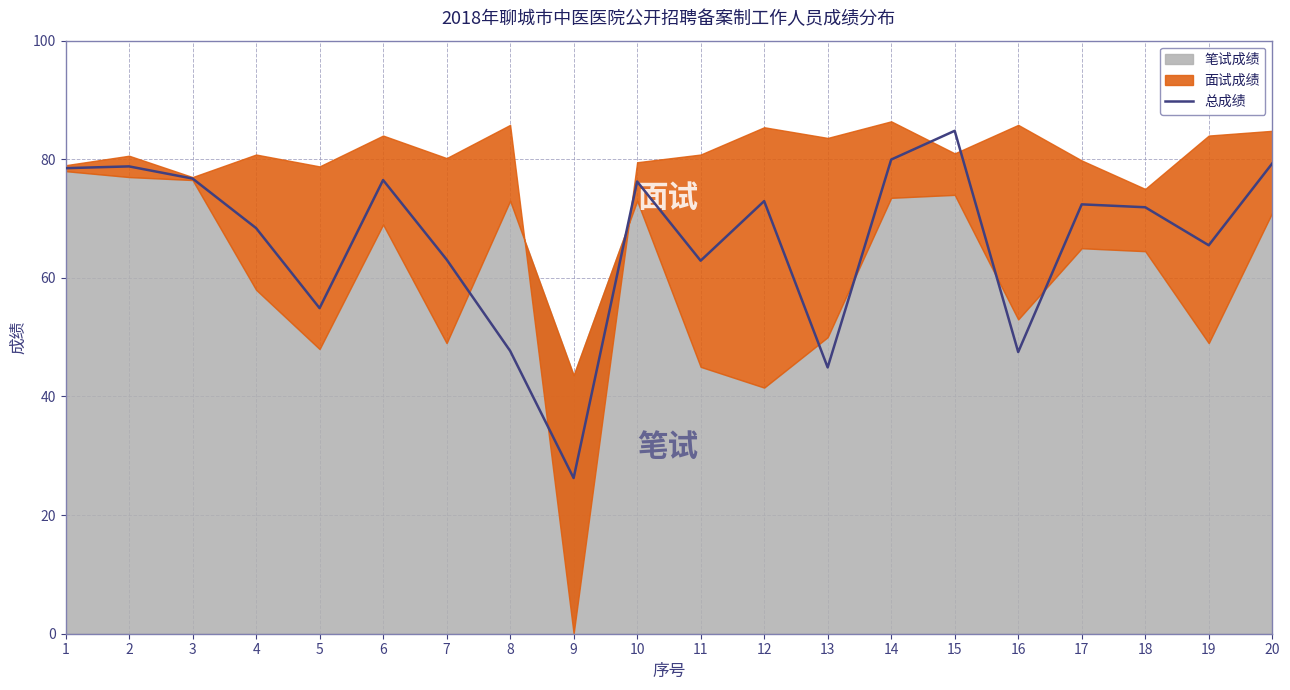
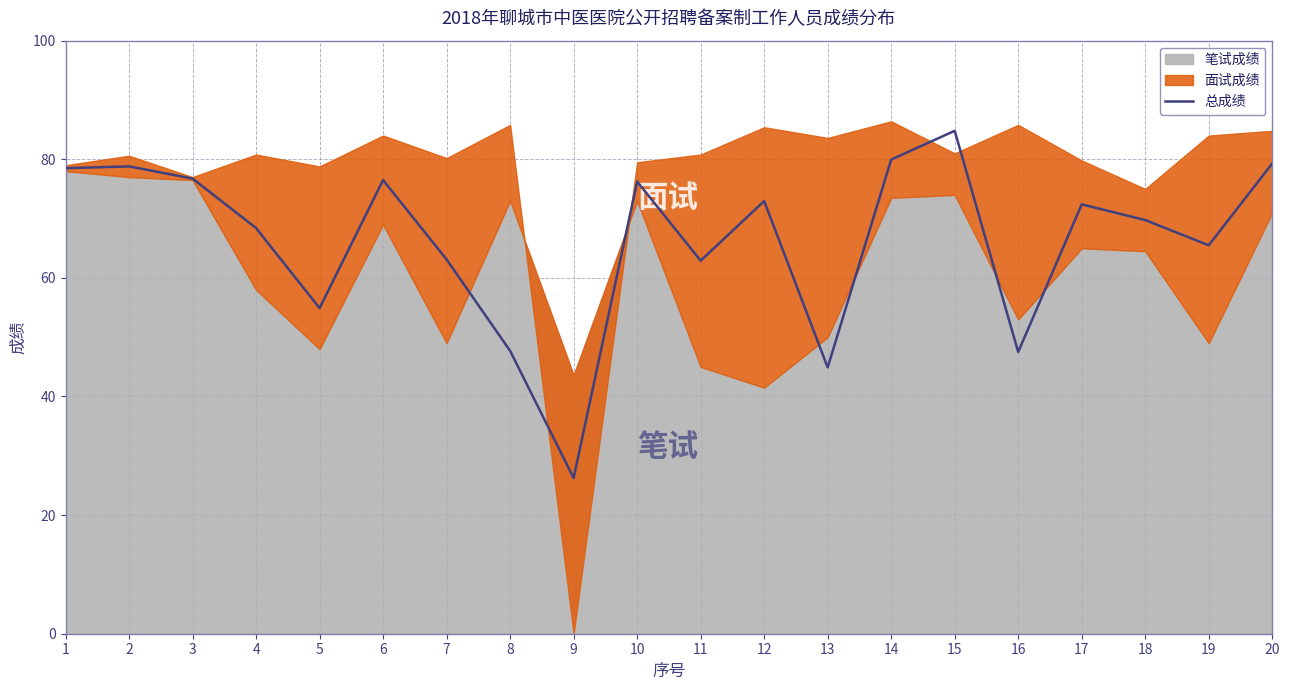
  {
    "总成绩": {
      "1": 79,
      "2": 79,
      "4": 68,
      "5": 55,
      "6": 77,
      "7": 63,
      "8": 48,
      "9": 26,
      "10": 76,
      "11": 63,
      "12": 73,
      "13": 45,
      "14": 80,
      "15": 85,
      "16": 48,
      "17": 72,
-     "18": 72,
+     "18": 70,
      "19": 66,
      "20": 79
    },
    "笔试成绩": {
      "1": 78,
      "2": 77,
      "4": 58,
      "5": 48,
      "6": 69,
      "7": 49,
      "8": 73,
      "10": 73,
      "11": 45,
      "12": 42,
      "13": 50,
      "14": 74,
      "15": 74,
      "16": 53,
      "17": 65,
      "18": 65,
      "19": 49,
      "20": 71
    }
  }
